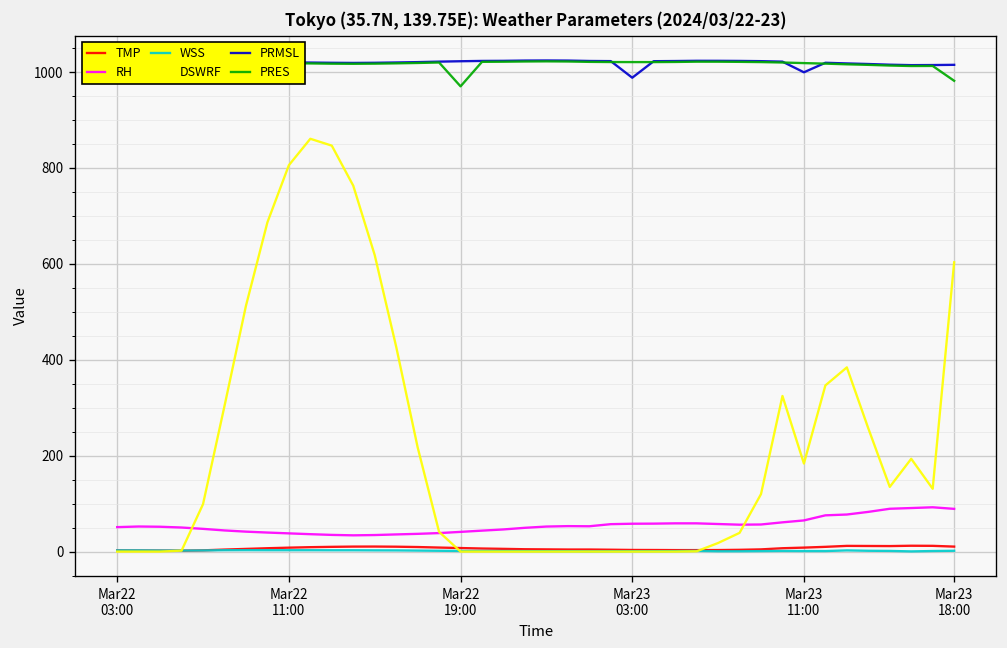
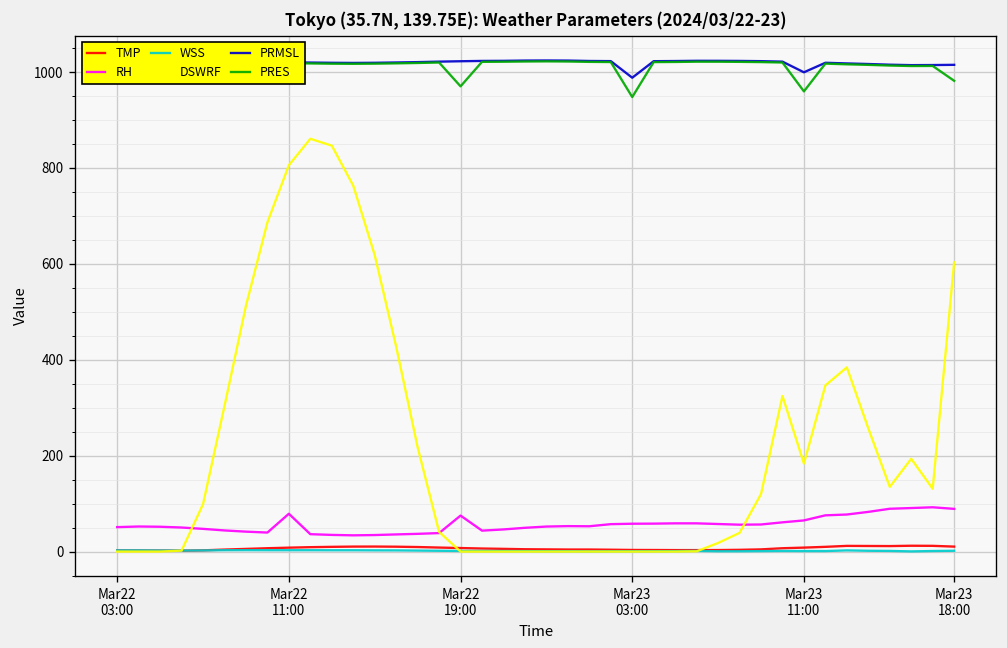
  {
    "TMP": {
      "Mar23 11:00": 10,
      "Mar23 18:00": 10
    },
    "RH": {
      "Mar22 03:00": 50,
-     "Mar22 11:00": 40,
-     "Mar22 19:00": 40,
+     "Mar22 11:00": 80,
+     "Mar22 19:00": 80,
      "Mar23 03:00": 60,
      "Mar23 11:00": 70,
      "Mar23 18:00": 90
    },
    "WSS": {
      "Mar23 11:00": 0,
      "Mar23 18:00": 0
    },
    "DSWRF": {
      "Mar22 11:00": 810,
      "Mar23 11:00": 180,
      "Mar23 18:00": 600
    },
    "PRMSL": {
      "Mar22 19:00": 1020,
      "Mar23 03:00": 990,
      "Mar23 11:00": 1000,
      "Mar23 18:00": 1020
    },
    "PRES": {
      "Mar22 19:00": 970,
-     "Mar23 03:00": 1020,
-     "Mar23 11:00": 1020,
+     "Mar23 03:00": 950,
+     "Mar23 11:00": 960,
      "Mar23 18:00": 980
    }
  }
